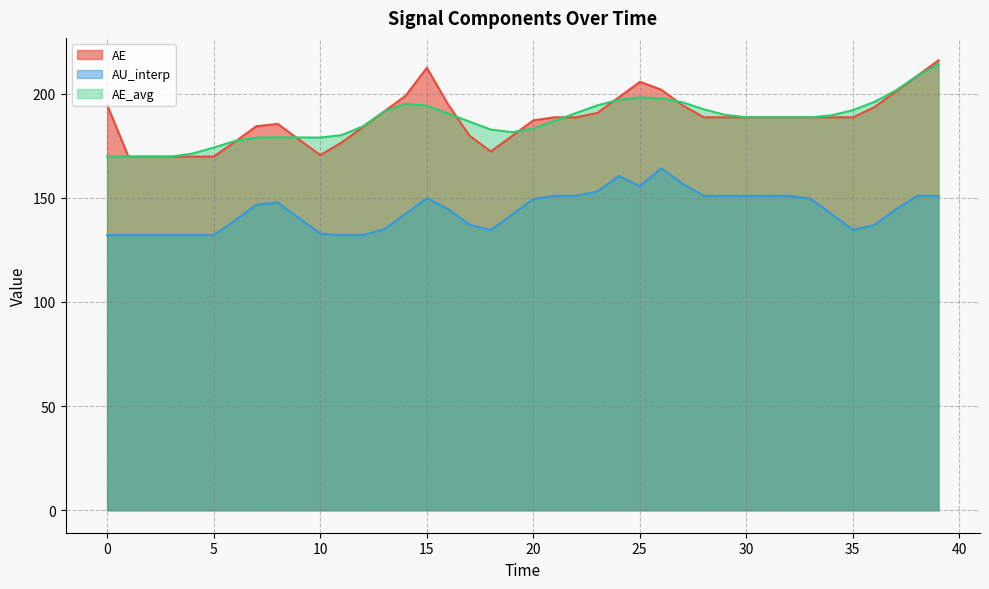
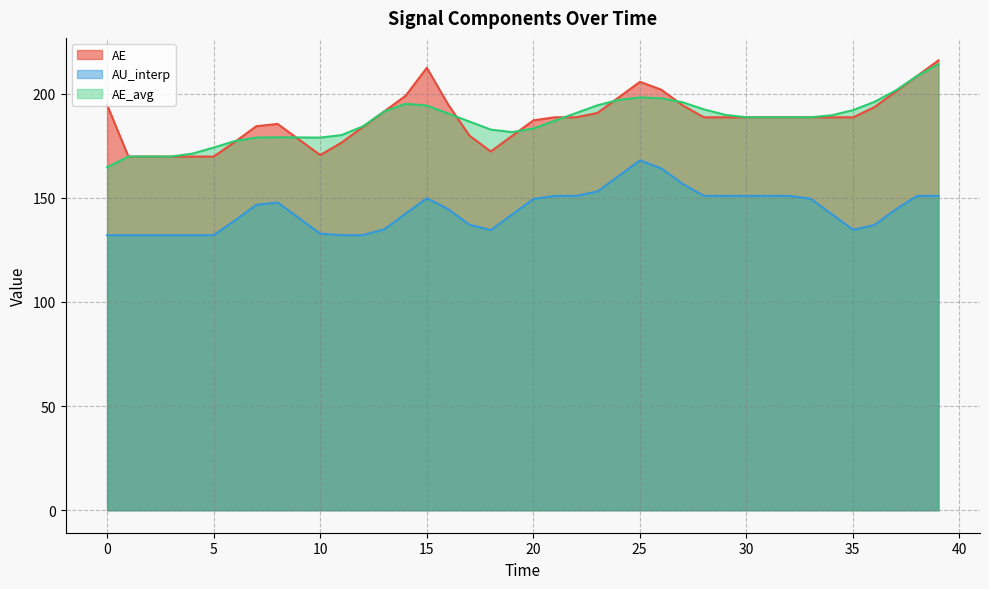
  {
    "AE": {
      "5": 170,
      "10": 171,
      "15": 212,
      "20": 187,
      "25": 206
    },
    "AU_interp": {
      "0": 132,
      "5": 132,
      "10": 133,
      "15": 150,
      "20": 149,
-     "25": 156
+     "25": 168
    },
    "AE_avg": {
-     "0": 170,
+     "0": 165,
      "5": 174,
      "10": 179,
      "15": 194,
      "20": 183,
      "25": 198
    }
  }
